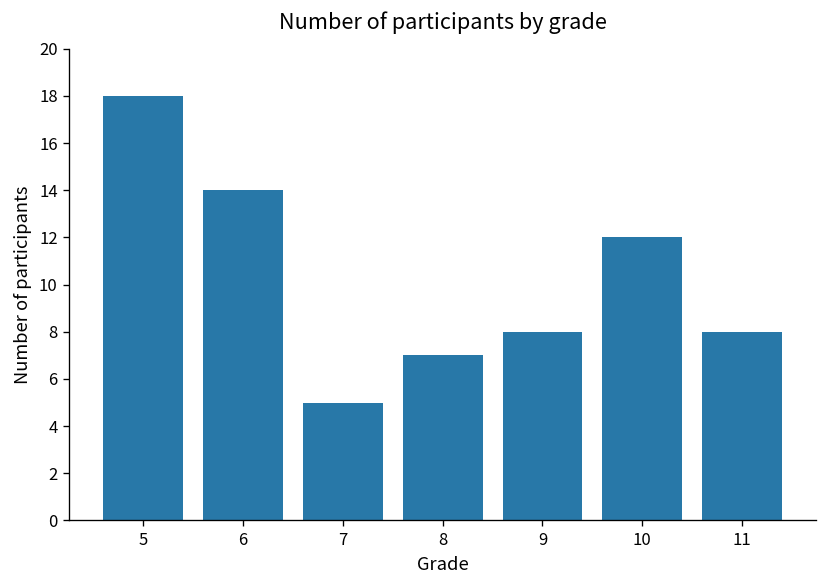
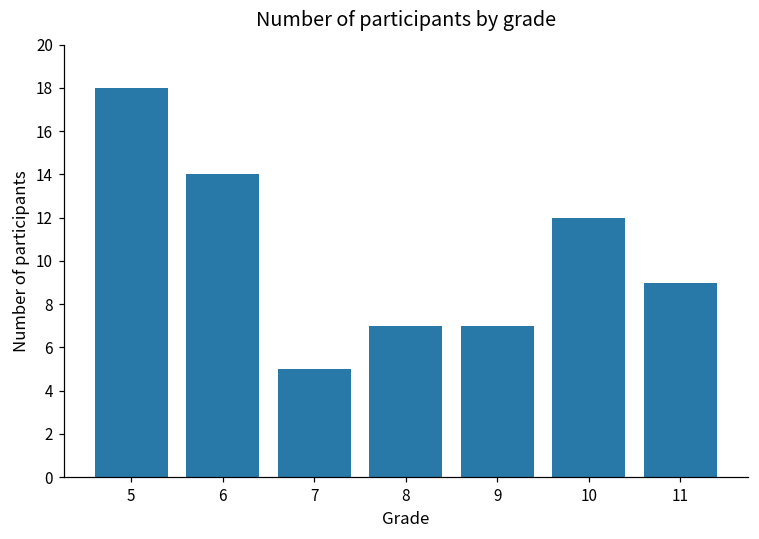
  {
    "5": 18,
    "6": 14,
    "7": 5,
    "8": 7,
-   "9": 8,
+   "9": 7,
    "10": 12,
-   "11": 8
+   "11": 9
  }
